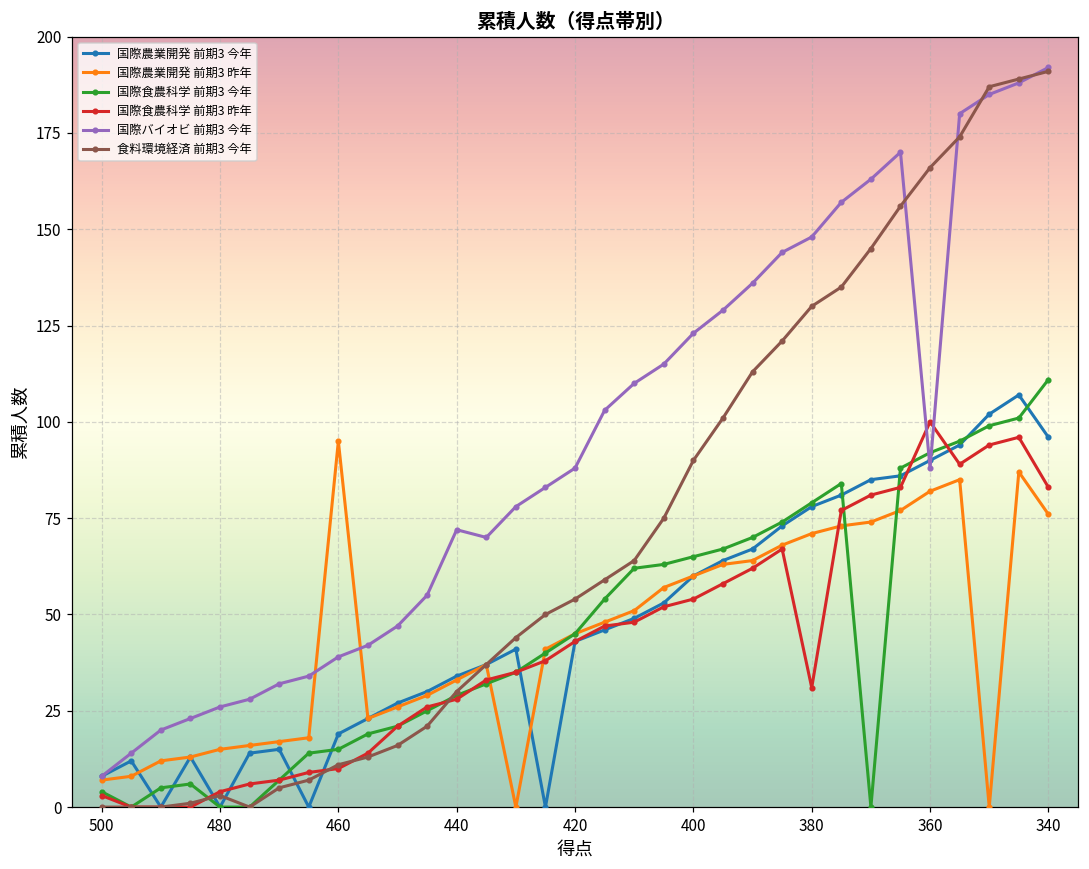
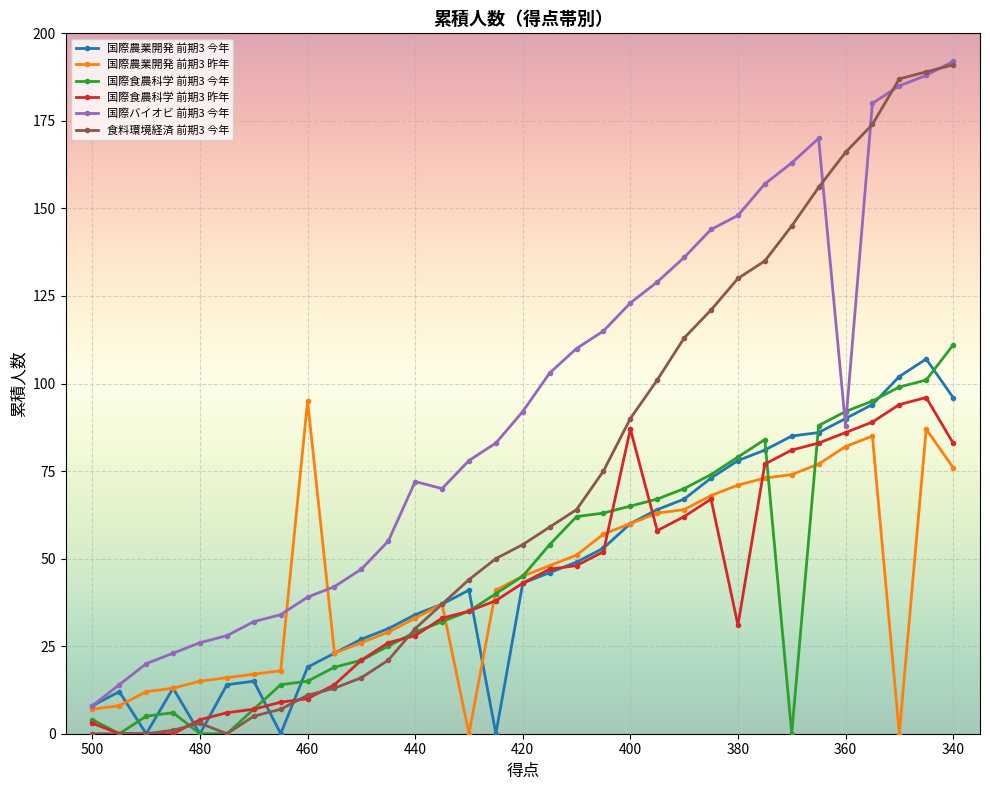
  {
    "国際農業開発 前期3 今年": {
      "460": 19,
      "440": 34,
      "380": 78,
      "360": 90,
      "340": 96
    },
    "国際農業開発 前期3 昨年": {
      "500": 7,
      "480": 15,
      "460": 95,
      "440": 33,
      "380": 71,
      "360": 82,
      "340": 76
    },
    "国際食農科学 前期3 今年": {
      "500": 4,
      "460": 15,
      "440": 29,
      "400": 65,
      "380": 79,
      "360": 92,
      "340": 111
    },
    "国際食農科学 前期3 昨年": {
      "500": 3,
      "480": 4,
      "460": 10,
      "440": 28,
-     "400": 54,
+     "400": 87,
      "380": 31,
-     "360": 100,
+     "360": 86,
      "340": 83
    },
    "国際バイオビ 前期3 今年": {
      "480": 26,
      "460": 39,
      "440": 72,
-     "420": 88,
+     "420": 92,
      "400": 123,
      "380": 148,
      "360": 88,
      "340": 192
    },
    "食料環境経済 前期3 今年": {
      "500": 0,
      "480": 3,
      "460": 11,
      "440": 30,
      "420": 54,
      "400": 90,
      "380": 130,
      "360": 166,
      "340": 191
    }
  }
